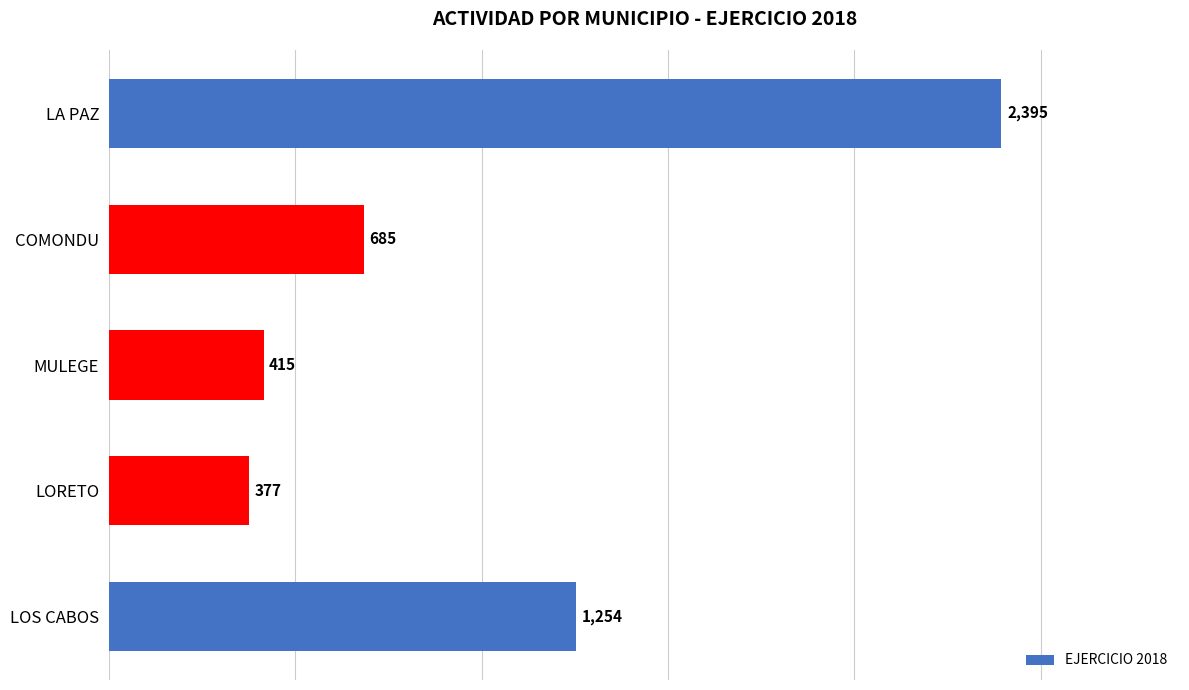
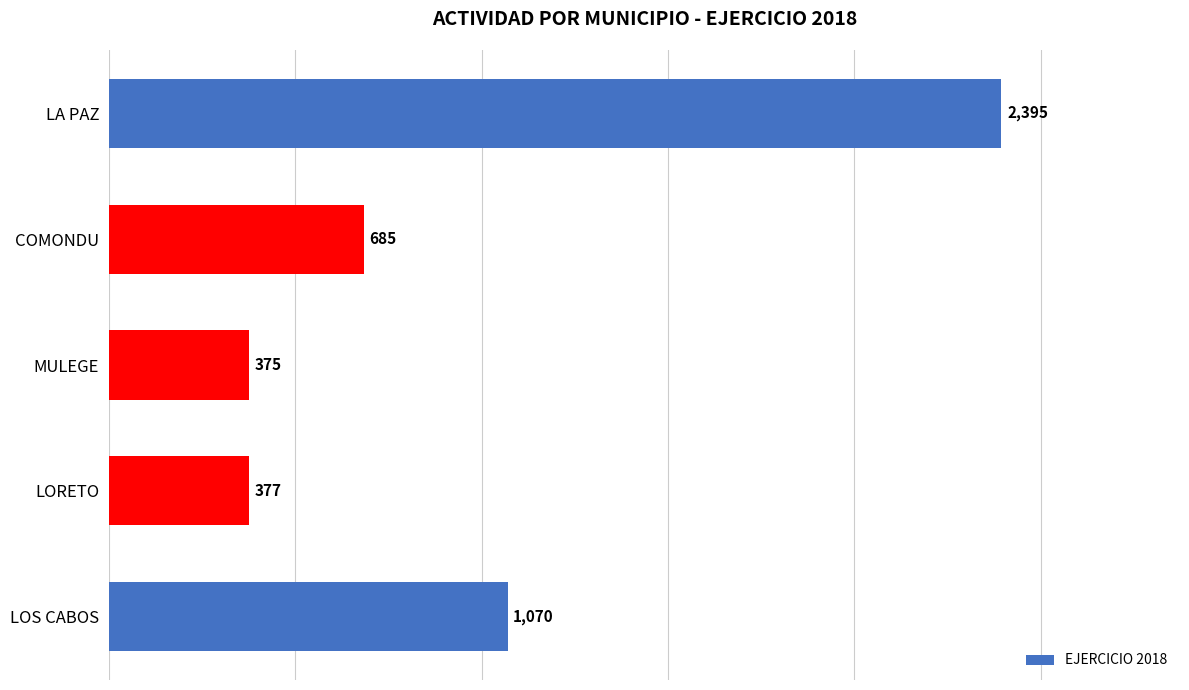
  {
    "LA PAZ": "2,395",
    "COMONDU": "685",
-   "MULEGE": "415",
+   "MULEGE": "375",
    "LORETO": "377",
-   "LOS CABOS": "1,254"
+   "LOS CABOS": "1,070"
  }
